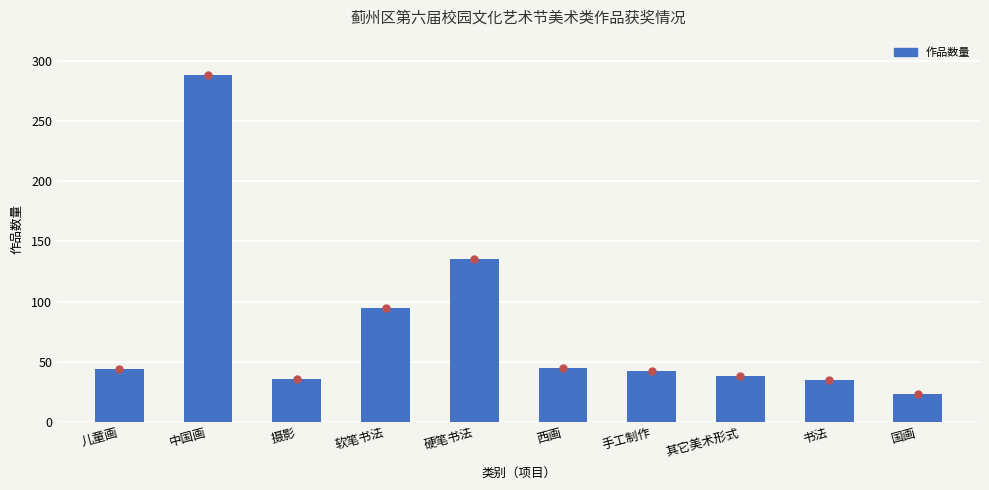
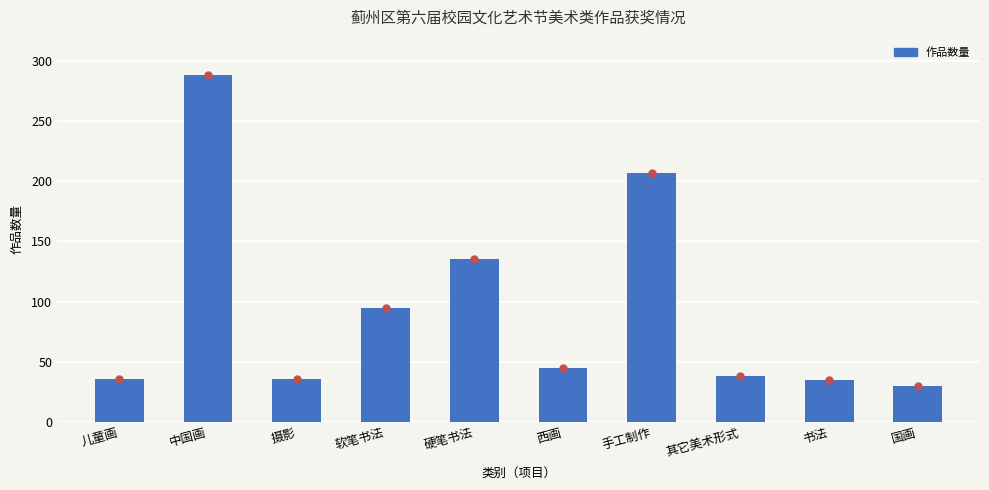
  {
-   "儿童画": 44,
+   "儿童画": 36,
    "中国画": 288,
    "摄影": 36,
    "软笔书法": 95,
    "硬笔书法": 135,
    "西画": 45,
-   "手工制作": 42,
+   "手工制作": 207,
    "其它美术形式": 38,
    "书法": 35,
-   "国画": 23
+   "国画": 30
  }
